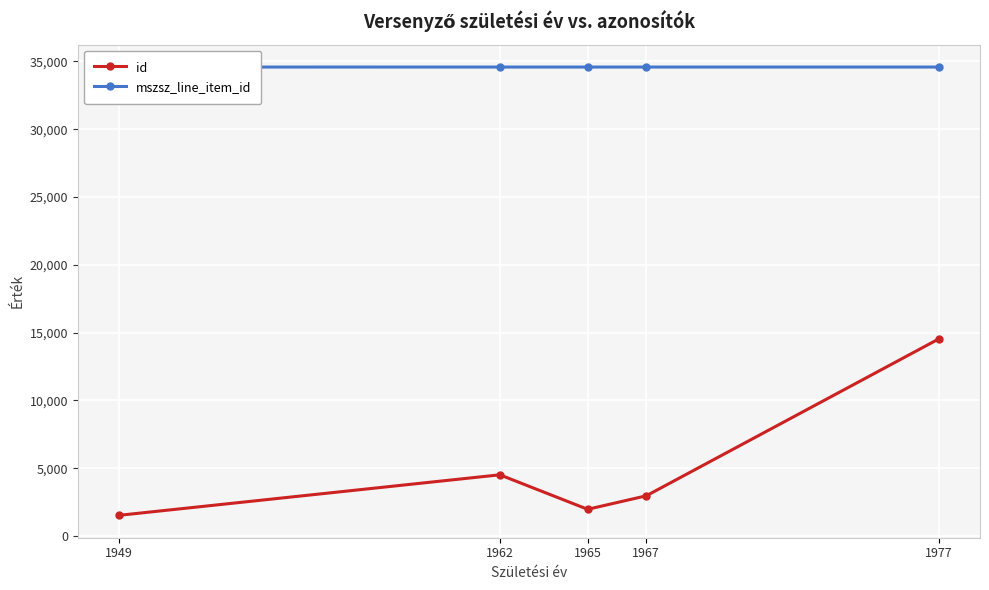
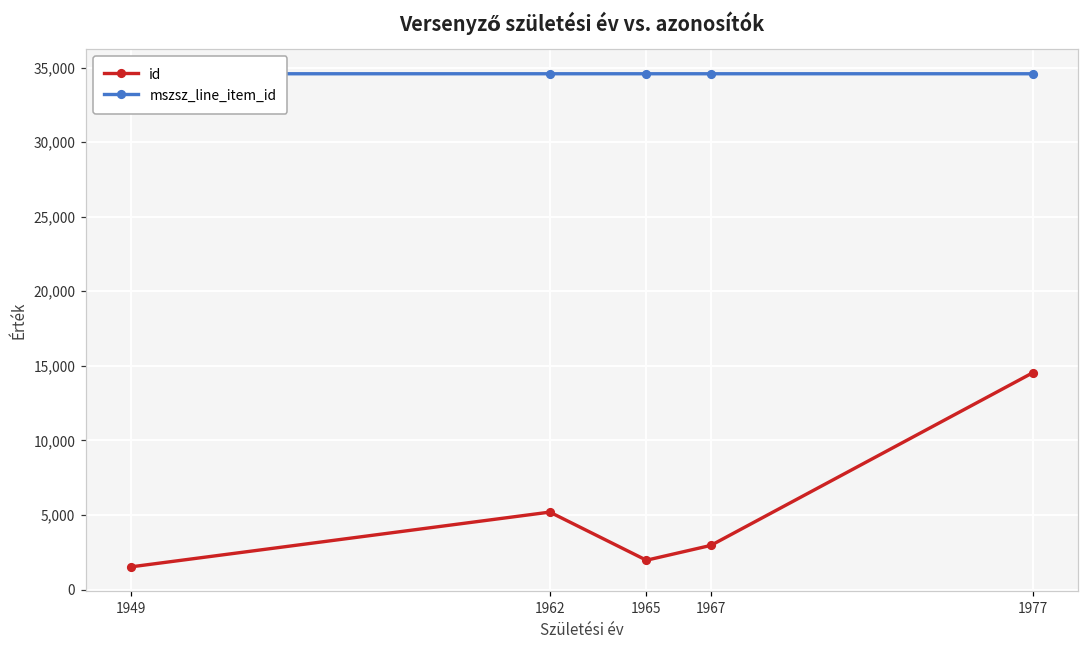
  {
    "id": {
      "1949": "1,500",
-     "1962": "4,500",
+     "1962": "5,200",
      "1965": "2,000",
      "1967": "3,000",
      "1977": "14,500"
    },
    "mszsz_line_item_id": {
      "1962": "34,600",
      "1965": "34,600",
      "1967": "34,600",
      "1977": "34,600"
    }
  }
